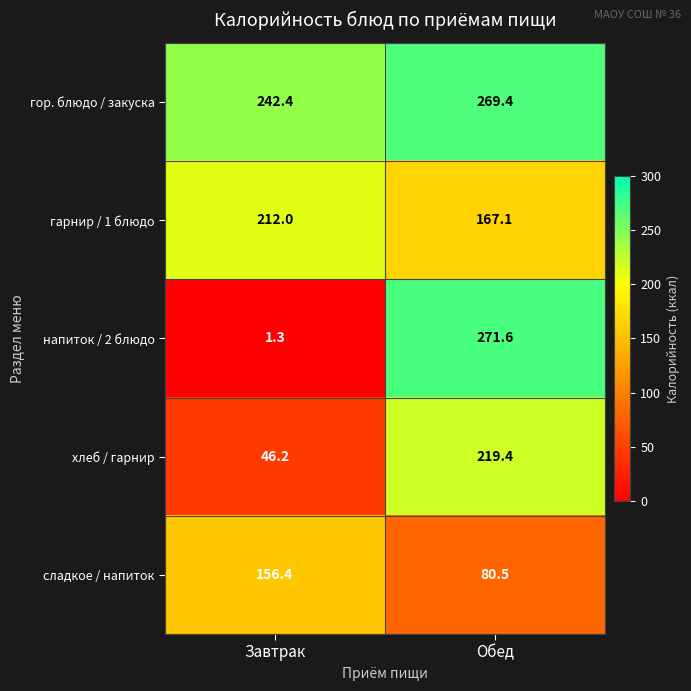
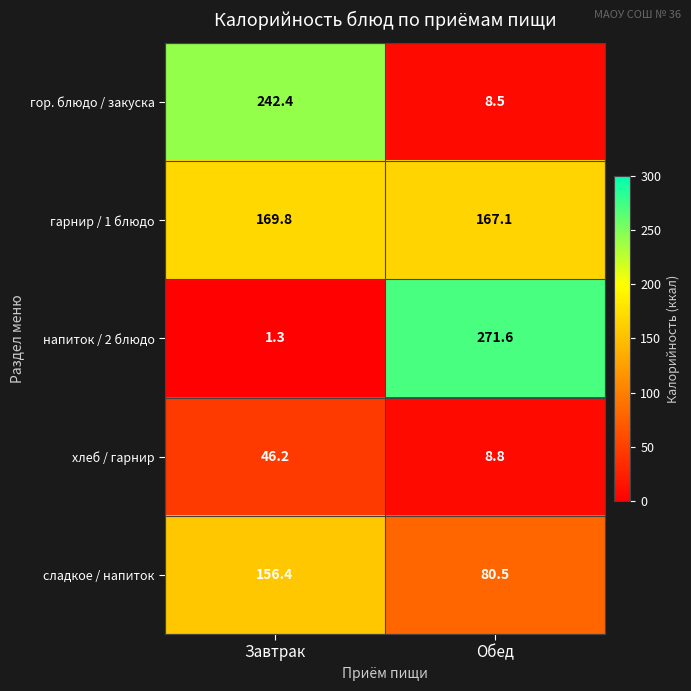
  {
    "гор. блюдо / закуска": {
      "Завтрак": 242.4,
-     "Обед": 269.4
+     "Обед": 8.5
    },
    "гарнир / 1 блюдо": {
-     "Завтрак": 212.0,
+     "Завтрак": 169.8,
      "Обед": 167.1
    },
    "напиток / 2 блюдо": {
      "Завтрак": 1.3,
      "Обед": 271.6
    },
    "хлеб / гарнир": {
      "Завтрак": 46.2,
-     "Обед": 219.4
+     "Обед": 8.8
    },
    "сладкое / напиток": {
      "Завтрак": 156.4,
      "Обед": 80.5
    }
  }
